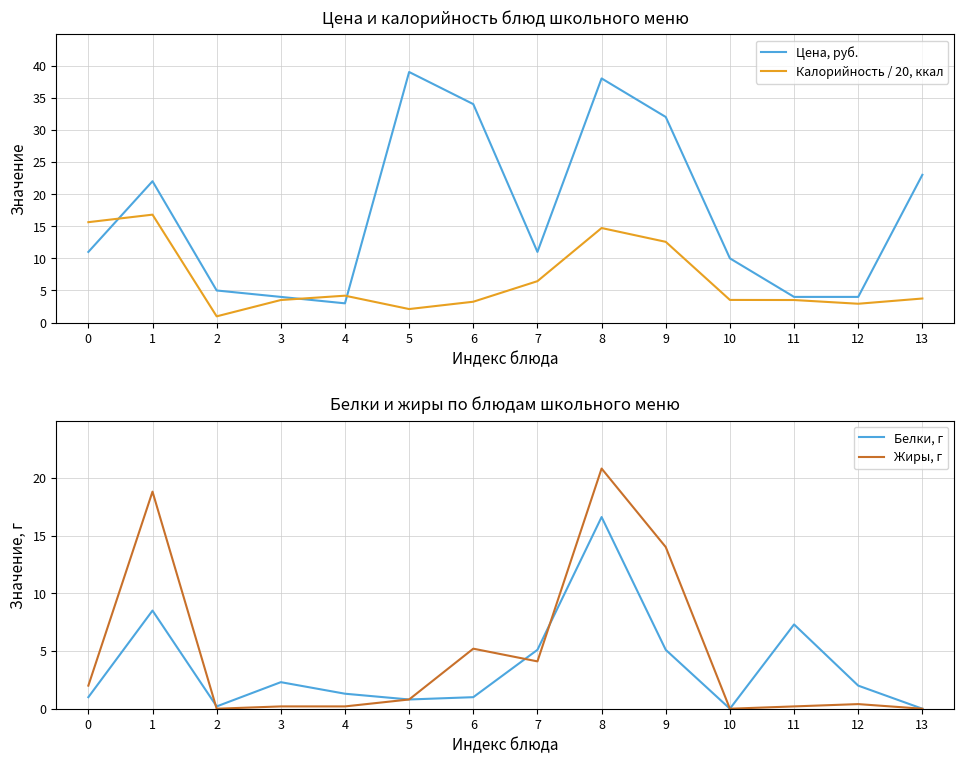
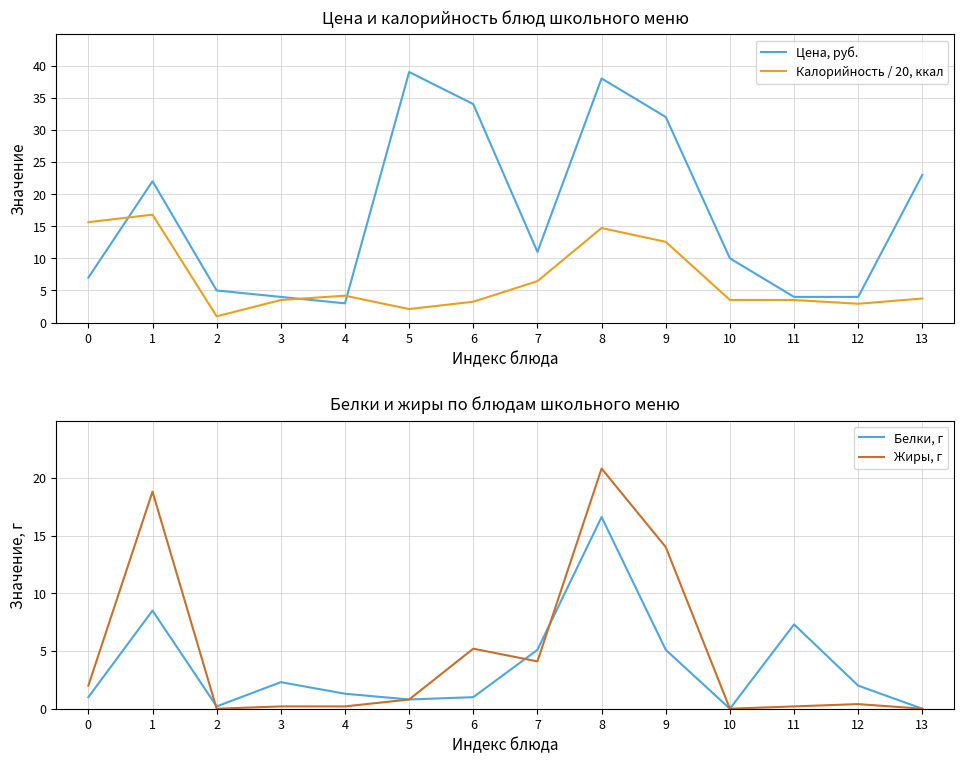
  {
    "Цена и калорийность блюд школьного меню": {
      "Цена, руб.": {
-       "0": 11,
+       "0": 7,
        "1": 22,
        "2": 5,
        "3": 4,
        "4": 3,
        "5": 39,
        "6": 34,
        "7": 11,
        "8": 38,
        "9": 32,
        "10": 10,
        "11": 4,
        "12": 4,
        "13": 23
      },
      "Калорийность / 20, ккал": {
        "0": 16,
        "1": 17,
        "2": 1,
        "3": 4,
        "4": 4,
        "5": 2,
        "6": 3,
        "7": 6,
        "8": 15,
        "9": 13,
        "10": 4,
        "11": 4,
        "12": 3,
        "13": 4
      }
    },
    "Белки и жиры по блюдам школьного меню": {
      "Белки, г": {
        "0": 1.0,
        "1": 8.5,
        "3": 2.3,
        "4": 1.3,
        "6": 1.0,
        "7": 5.1,
        "8": 16.6,
        "9": 5.1,
        "11": 7.3,
        "12": 2.0
      },
      "Жиры, г": {
        "0": 2.0,
        "1": 18.8,
        "3": 0.2,
        "4": 0.2,
        "6": 5.2,
        "7": 4.1,
        "8": 20.8,
        "9": 14.0,
        "11": 0.2,
        "12": 0.4
      }
    }
  }
